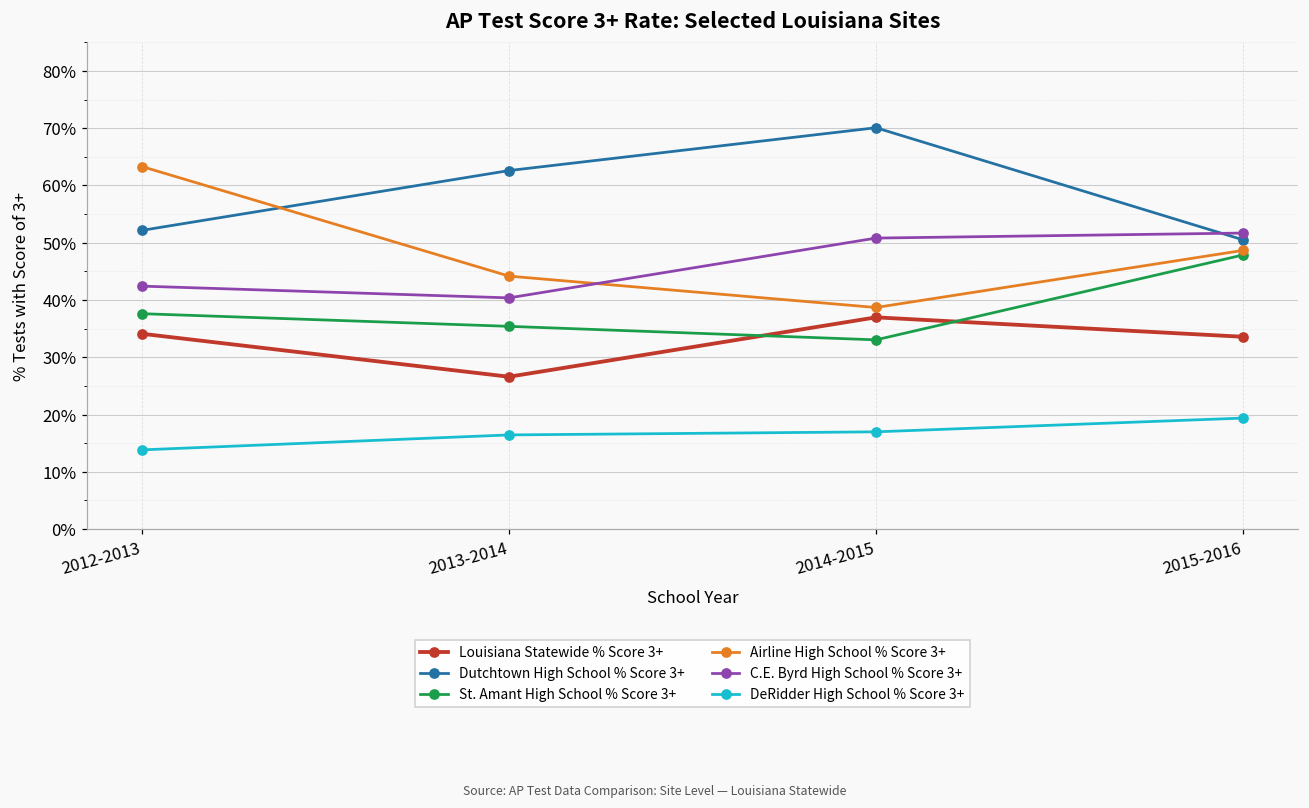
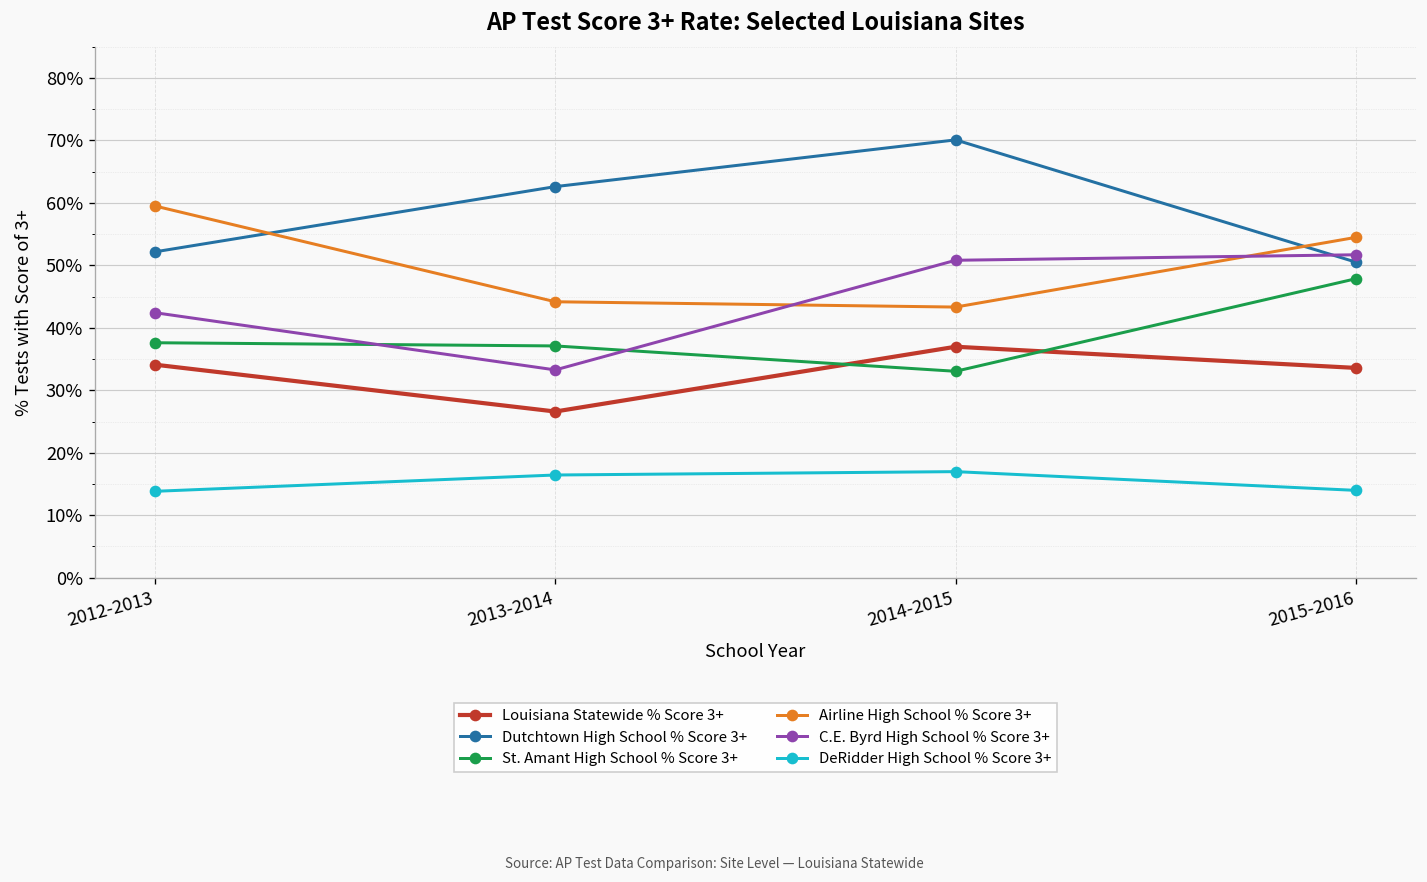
  {
    "Louisiana Statewide % Score 3+": {
      "2012-2013": "34%",
      "2013-2014": "27%",
      "2014-2015": "37%",
      "2015-2016": "34%"
    },
    "Dutchtown High School % Score 3+": {
      "2012-2013": "52%",
      "2013-2014": "63%",
      "2014-2015": "70%",
      "2015-2016": "51%"
    },
    "St. Amant High School % Score 3+": {
      "2012-2013": "38%",
-     "2013-2014": "35%",
+     "2013-2014": "37%",
      "2014-2015": "33%",
      "2015-2016": "48%"
    },
    "Airline High School % Score 3+": {
-     "2012-2013": "63%",
+     "2012-2013": "60%",
      "2013-2014": "44%",
-     "2014-2015": "39%",
-     "2015-2016": "49%"
+     "2014-2015": "43%",
+     "2015-2016": "54%"
    },
    "C.E. Byrd High School % Score 3+": {
      "2012-2013": "42%",
-     "2013-2014": "40%",
+     "2013-2014": "33%",
      "2014-2015": "51%",
      "2015-2016": "52%"
    },
    "DeRidder High School % Score 3+": {
      "2012-2013": "14%",
      "2013-2014": "16%",
      "2014-2015": "17%",
-     "2015-2016": "19%"
+     "2015-2016": "14%"
    }
  }
